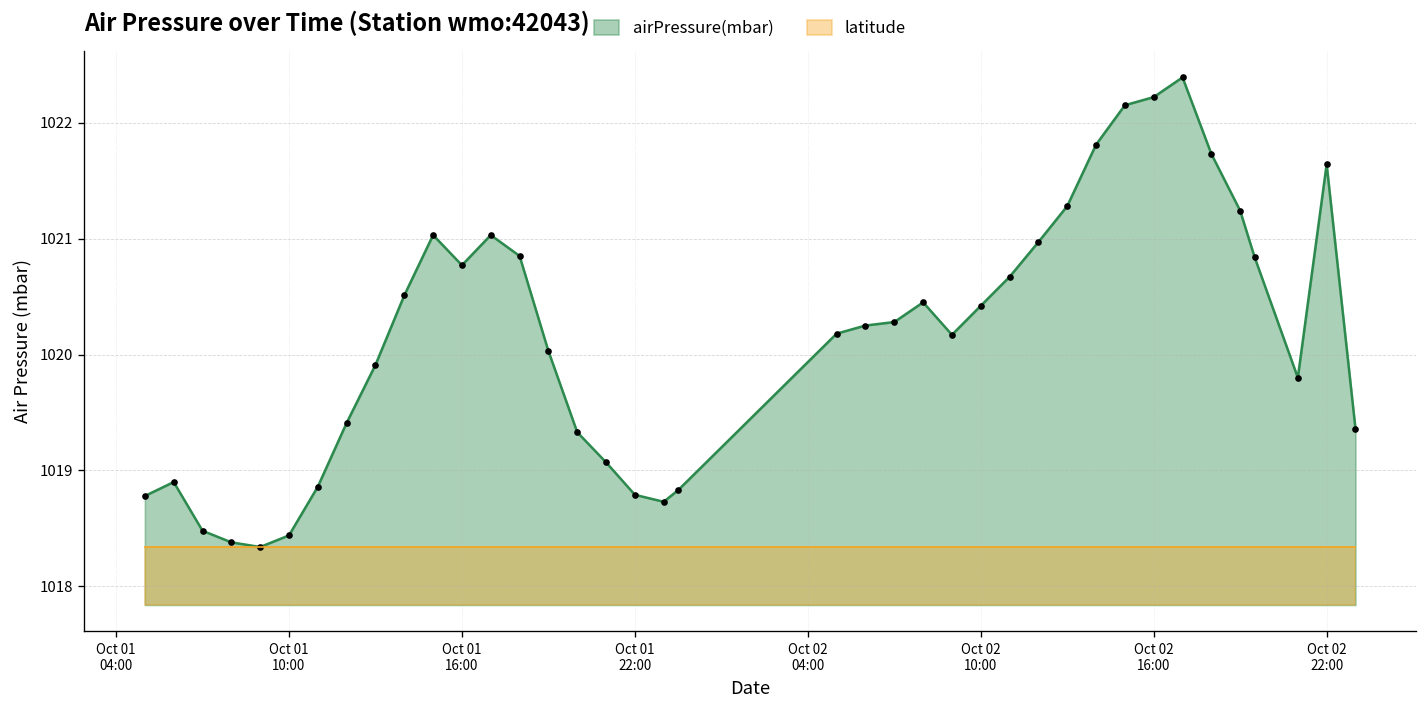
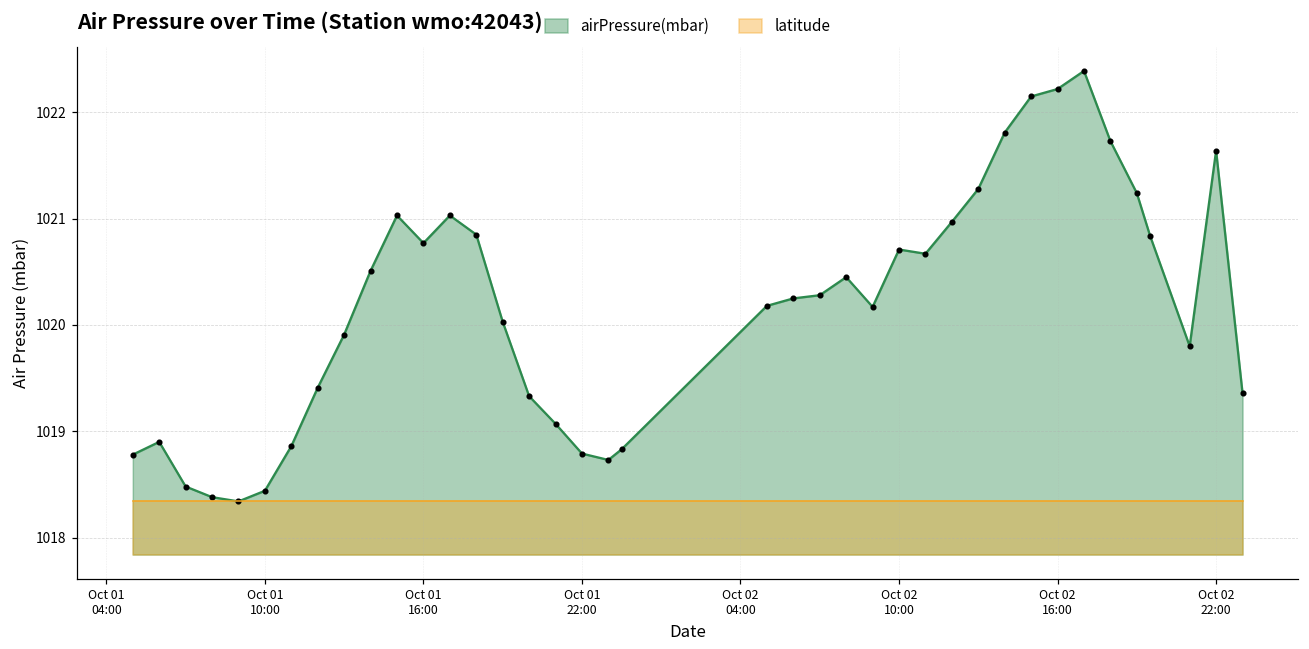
  {
    "airPressure(mbar)": {
      "Oct 01 10:00": 1018.4,
      "Oct 01 16:00": 1020.8,
      "Oct 01 22:00": 1018.8,
-     "Oct 02 10:00": 1020.4,
+     "Oct 02 10:00": 1020.7,
      "Oct 02 16:00": 1022.2,
      "Oct 02 22:00": 1021.6
    },
    "latitude": {
      "Oct 01 10:00": 1018.3,
      "Oct 01 16:00": 1018.3,
      "Oct 01 22:00": 1018.3,
      "Oct 02 10:00": 1018.3,
      "Oct 02 16:00": 1018.3,
      "Oct 02 22:00": 1018.3
    }
  }
